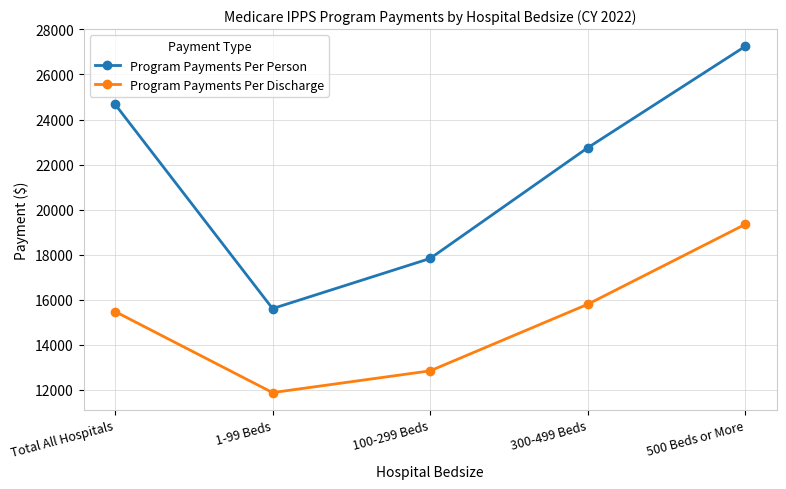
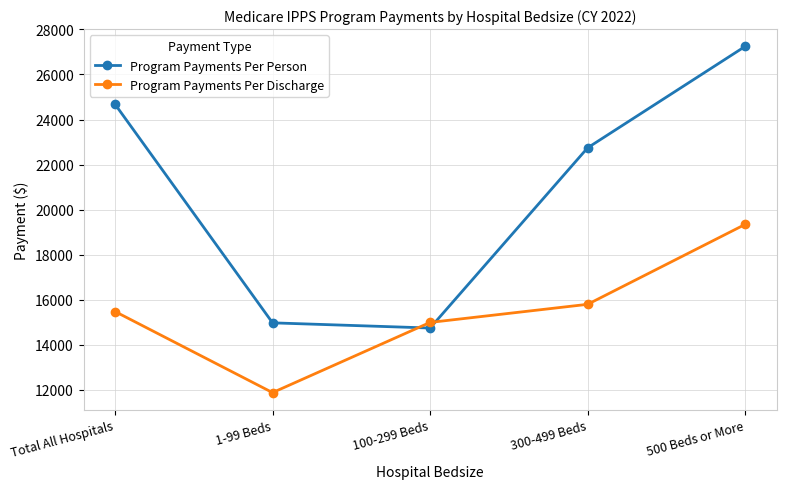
  {
    "Program Payments Per Person": {
      "Total All Hospitals": 24700,
-     "1-99 Beds": 15600,
-     "100-299 Beds": 17800,
+     "1-99 Beds": 15000,
+     "100-299 Beds": 14700,
      "300-499 Beds": 22700,
      "500 Beds or More": 27200
    },
    "Program Payments Per Discharge": {
      "Total All Hospitals": 15500,
      "1-99 Beds": 11900,
-     "100-299 Beds": 12800,
+     "100-299 Beds": 15000,
      "300-499 Beds": 15800,
      "500 Beds or More": 19300
    }
  }
